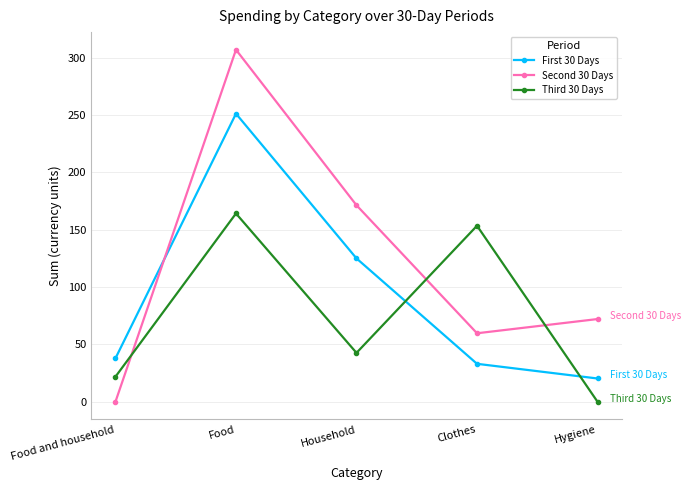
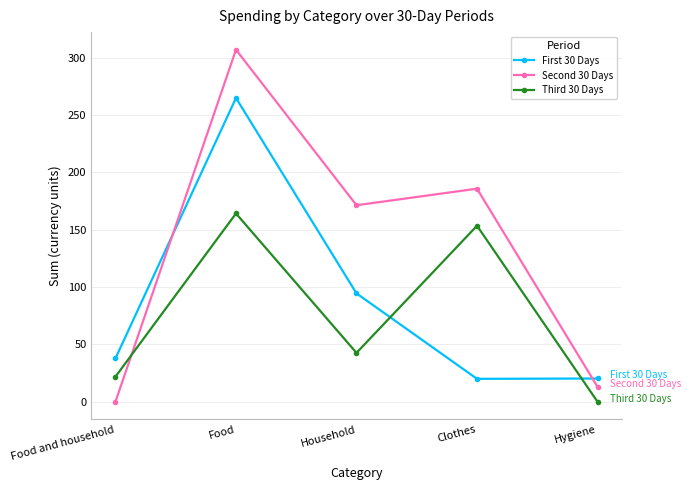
  {
    "First 30 Days": {
      "Food and household": 38,
-     "Food": 251,
-     "Household": 125,
-     "Clothes": 33
+     "Food": 265,
+     "Household": 94,
+     "Clothes": 20
    },
    "Second 30 Days": {
      "Food and household": 0,
      "Food": 307,
      "Household": 171,
-     "Clothes": 60,
-     "Hygiene": 72
+     "Clothes": 186,
+     "Hygiene": 13
    },
    "Third 30 Days": {
      "Food and household": 22,
      "Food": 164,
      "Household": 43,
      "Clothes": 153
    }
  }
